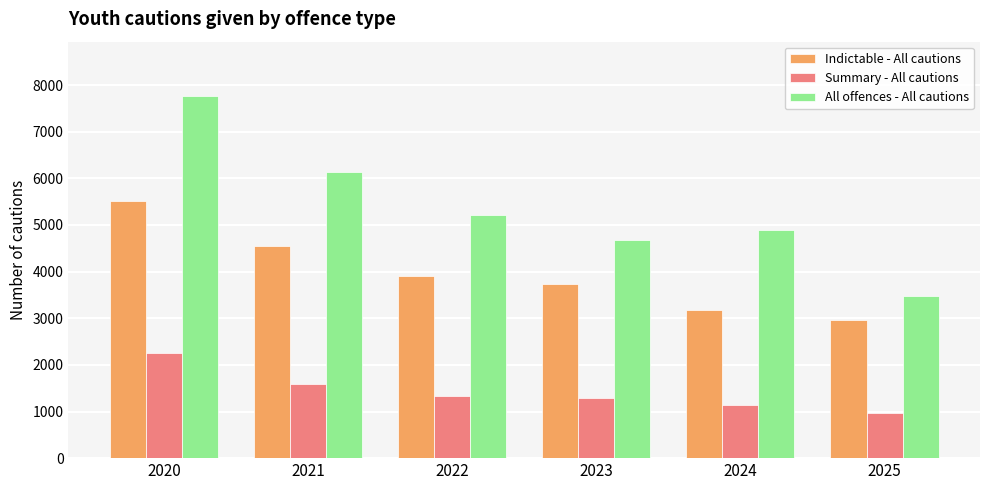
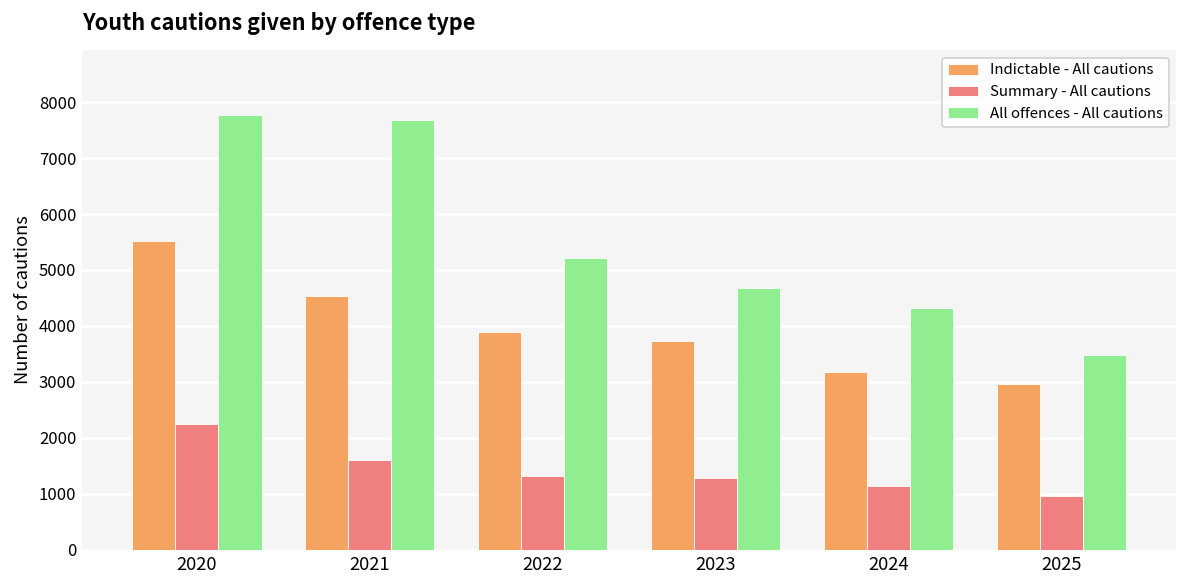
  {
    "All offences - All cautions": {
      "2020": 7800,
-     "2021": 6100,
+     "2021": 7700,
      "2022": 5200,
      "2023": 4700,
-     "2024": 4900,
+     "2024": 4300,
      "2025": 3500
    }
  }
